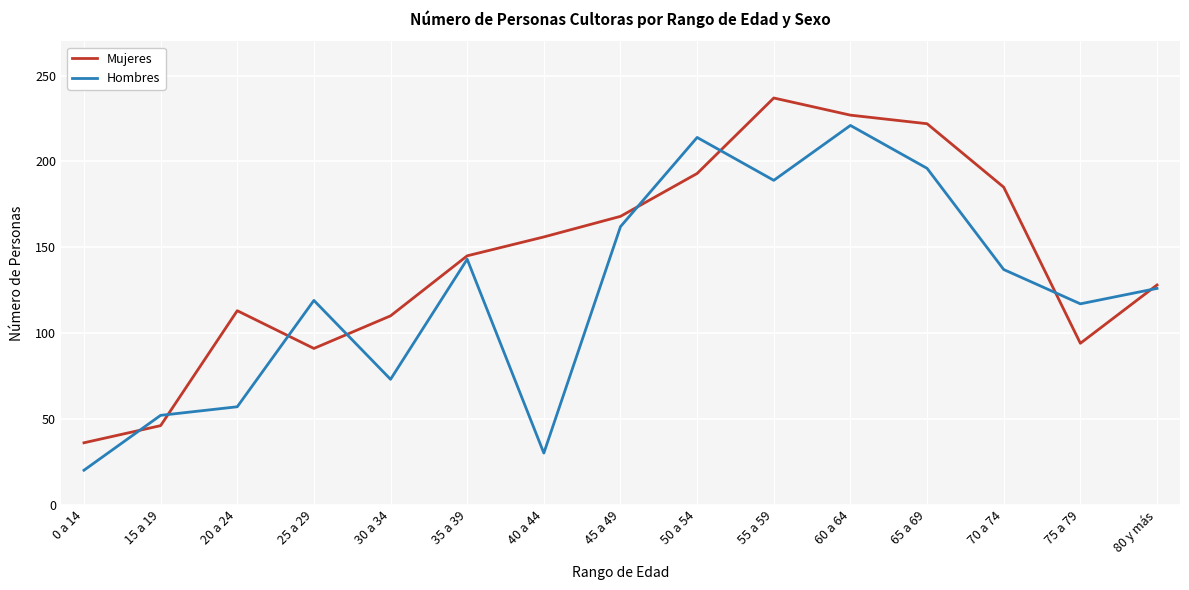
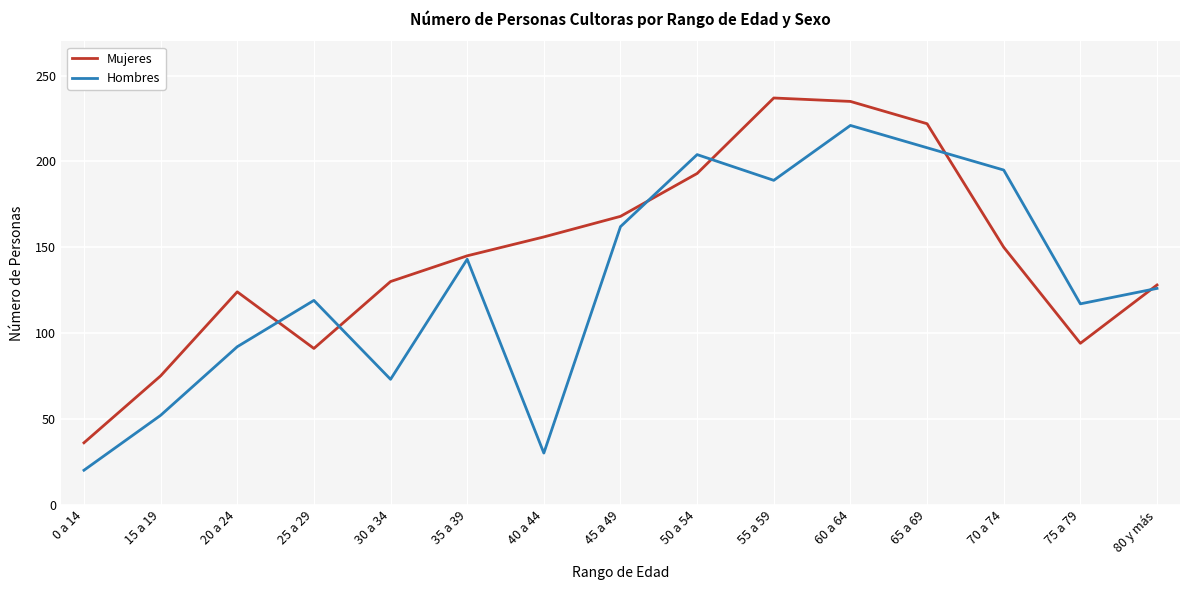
  {
    "Mujeres": {
      "0 a 14": 36,
-     "15 a 19": 46,
-     "20 a 24": 113,
+     "15 a 19": 75,
+     "20 a 24": 124,
      "25 a 29": 91,
-     "30 a 34": 110,
+     "30 a 34": 130,
      "35 a 39": 145,
      "40 a 44": 156,
      "45 a 49": 168,
      "50 a 54": 193,
      "55 a 59": 237,
-     "60 a 64": 227,
+     "60 a 64": 235,
      "65 a 69": 222,
-     "70 a 74": 185,
+     "70 a 74": 150,
      "75 a 79": 94,
      "80 y más": 128
    },
    "Hombres": {
      "0 a 14": 20,
      "15 a 19": 52,
-     "20 a 24": 57,
+     "20 a 24": 92,
      "25 a 29": 119,
      "30 a 34": 73,
      "35 a 39": 143,
      "40 a 44": 30,
      "45 a 49": 162,
-     "50 a 54": 214,
+     "50 a 54": 204,
      "55 a 59": 189,
      "60 a 64": 221,
-     "65 a 69": 196,
-     "70 a 74": 137,
+     "65 a 69": 208,
+     "70 a 74": 195,
      "75 a 79": 117,
      "80 y más": 126
    }
  }
